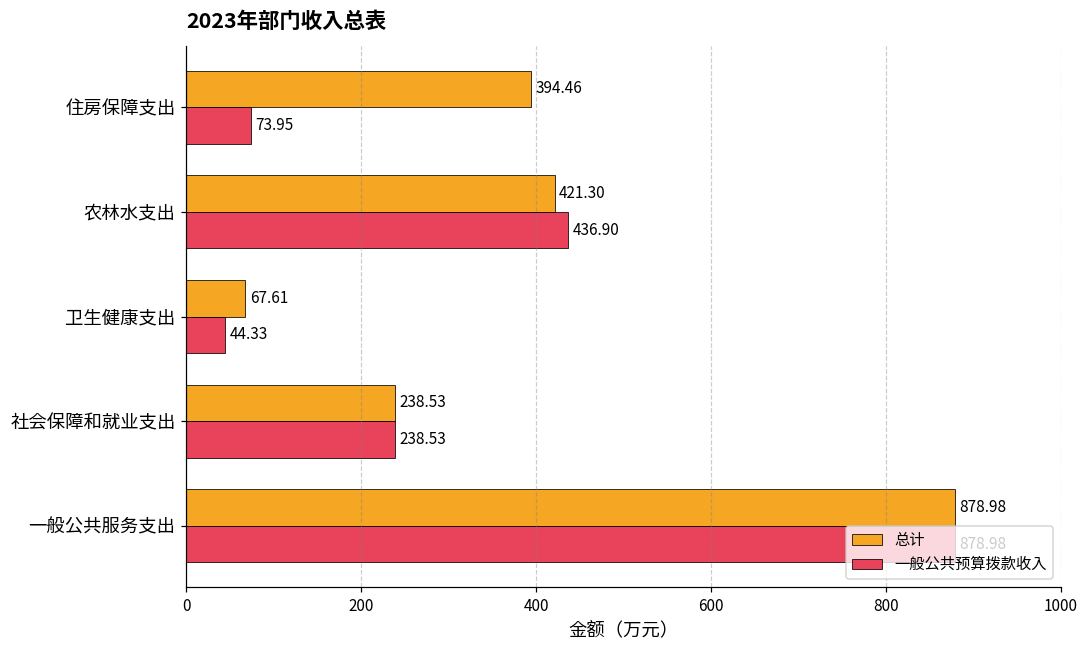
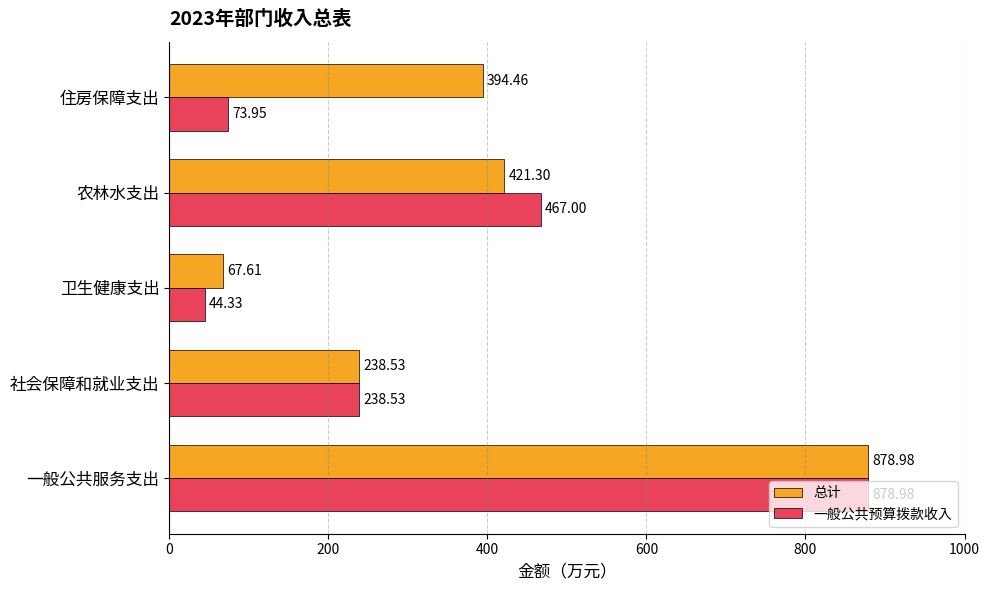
  {
    "总计": {
      "住房保障支出": 394.46,
      "农林水支出": 421.30,
      "卫生健康支出": 67.61,
      "社会保障和就业支出": 238.53,
      "一般公共服务支出": 878.98
    },
    "一般公共预算拨款收入": {
      "住房保障支出": 73.95,
-     "农林水支出": 436.90,
+     "农林水支出": 467.00,
      "卫生健康支出": 44.33,
      "社会保障和就业支出": 238.53
    }
  }
